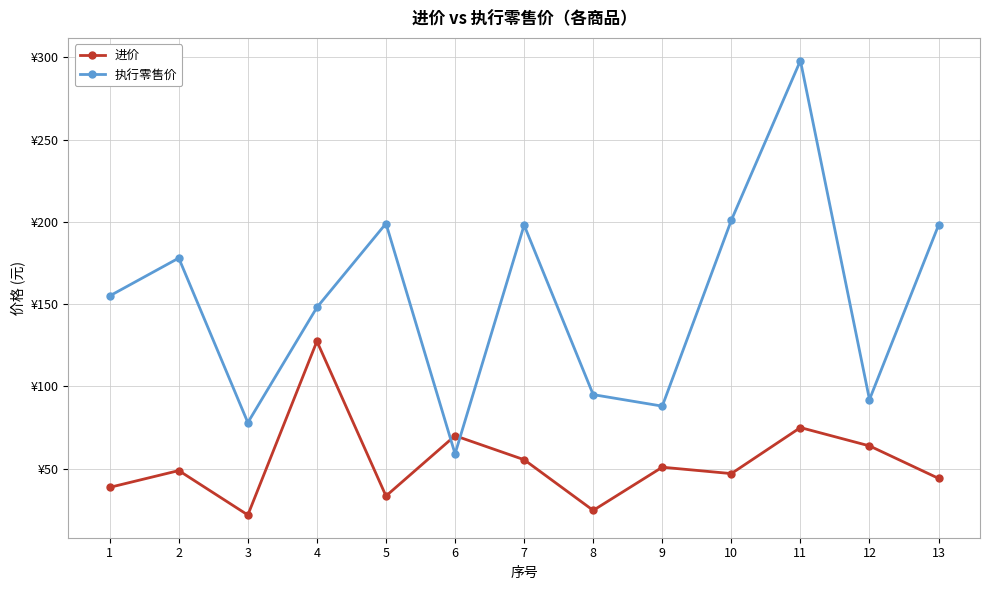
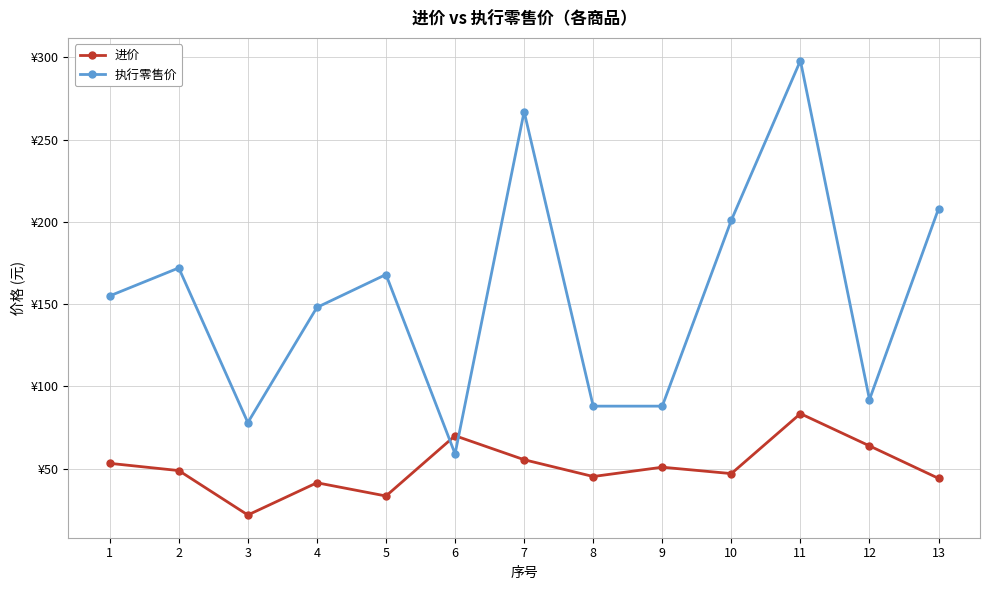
  {
    "进价": {
-     "1": "¥39",
+     "1": "¥53",
      "2": "¥49",
      "3": "¥22",
-     "4": "¥127",
+     "4": "¥41",
      "5": "¥33",
      "6": "¥70",
      "7": "¥55",
-     "8": "¥25",
+     "8": "¥45",
      "9": "¥51",
      "10": "¥47",
-     "11": "¥75",
+     "11": "¥83",
      "12": "¥64",
      "13": "¥44"
    },
    "执行零售价": {
      "1": "¥155",
-     "2": "¥178",
+     "2": "¥172",
      "3": "¥78",
      "4": "¥148",
-     "5": "¥199",
+     "5": "¥168",
      "6": "¥59",
-     "7": "¥198",
-     "8": "¥95",
+     "7": "¥267",
+     "8": "¥88",
      "9": "¥88",
      "10": "¥201",
      "11": "¥298",
      "12": "¥92",
-     "13": "¥198"
+     "13": "¥208"
    }
  }
